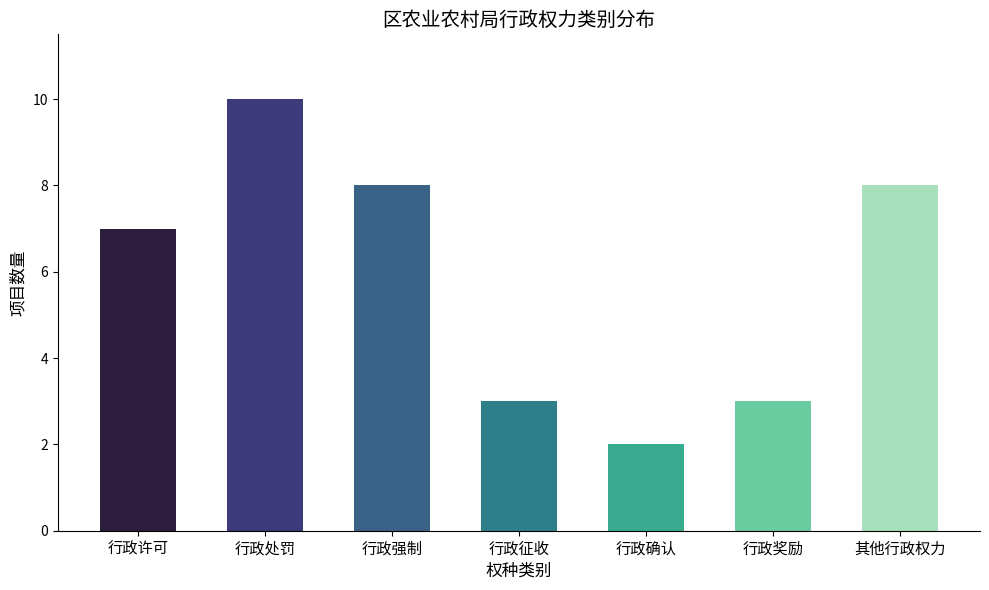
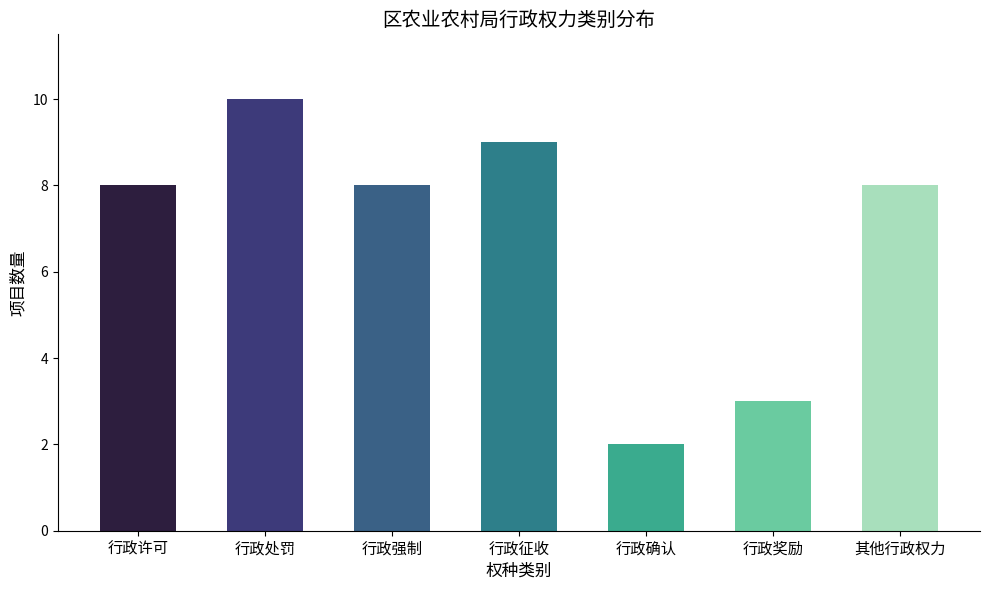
  {
-   "行政许可": 7,
+   "行政许可": 8,
    "行政处罚": 10,
    "行政强制": 8,
-   "行政征收": 3,
+   "行政征收": 9,
    "行政确认": 2,
    "行政奖励": 3,
    "其他行政权力": 8
  }
